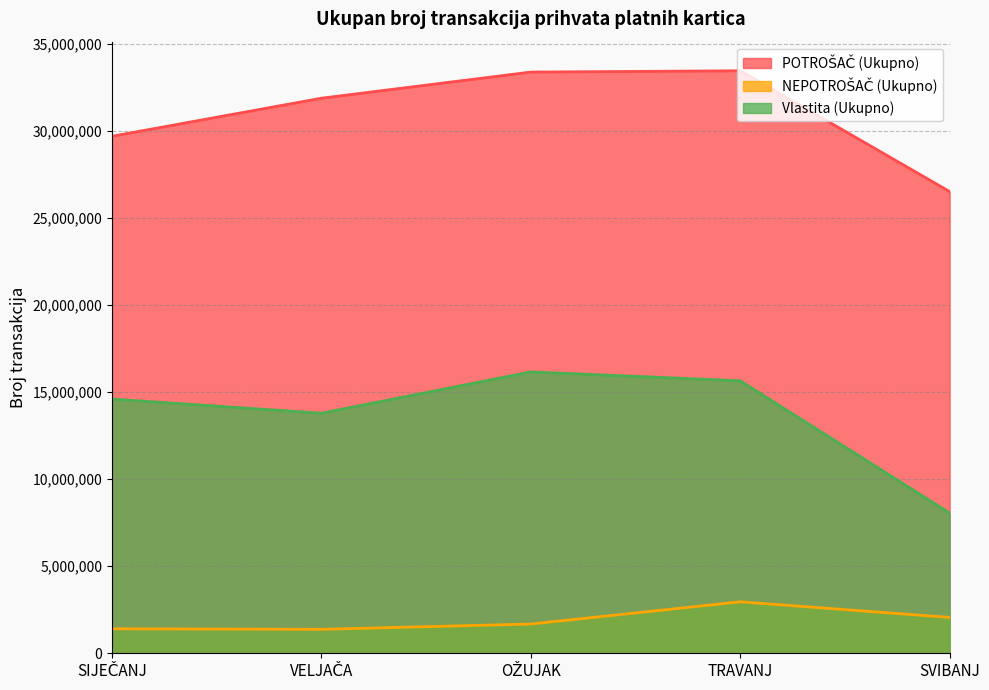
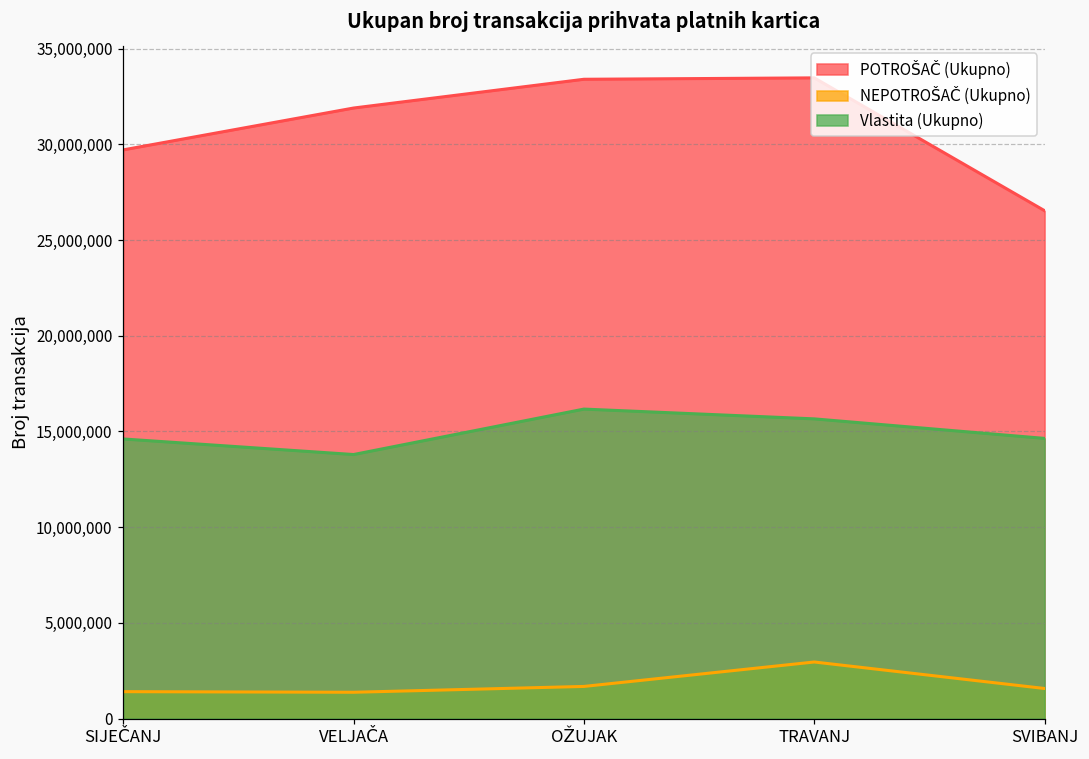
  {
    "POTROŠAČ (Ukupno)": {
      "SIJEČANJ": "29,700,000",
      "VELJAČA": "31,900,000",
      "OŽUJAK": "33,400,000",
      "SVIBANJ": "26,500,000"
    },
    "NEPOTROŠAČ (Ukupno)": {
      "SIJEČANJ": "1,400,000",
      "VELJAČA": "1,400,000",
      "OŽUJAK": "1,700,000",
      "TRAVANJ": "3,000,000",
-     "SVIBANJ": "2,100,000"
+     "SVIBANJ": "1,600,000"
    },
    "Vlastita (Ukupno)": {
      "SIJEČANJ": "14,600,000",
      "VELJAČA": "13,800,000",
      "OŽUJAK": "16,200,000",
      "TRAVANJ": "15,700,000",
-     "SVIBANJ": "8,100,000"
+     "SVIBANJ": "14,600,000"
    }
  }
